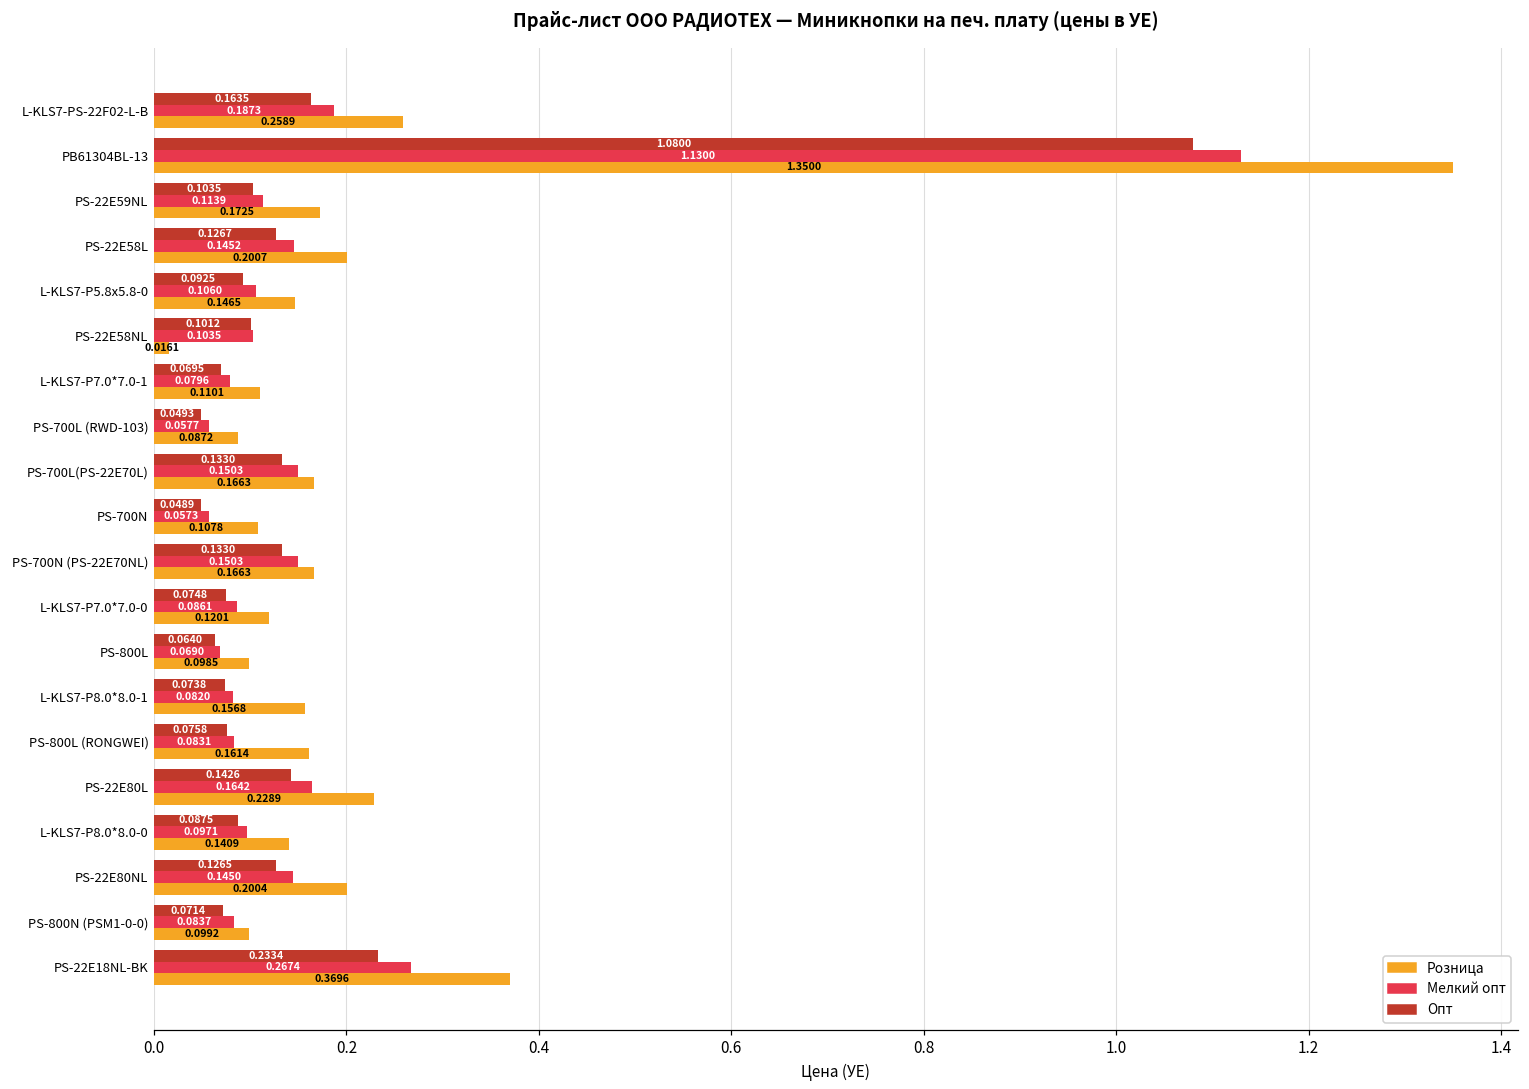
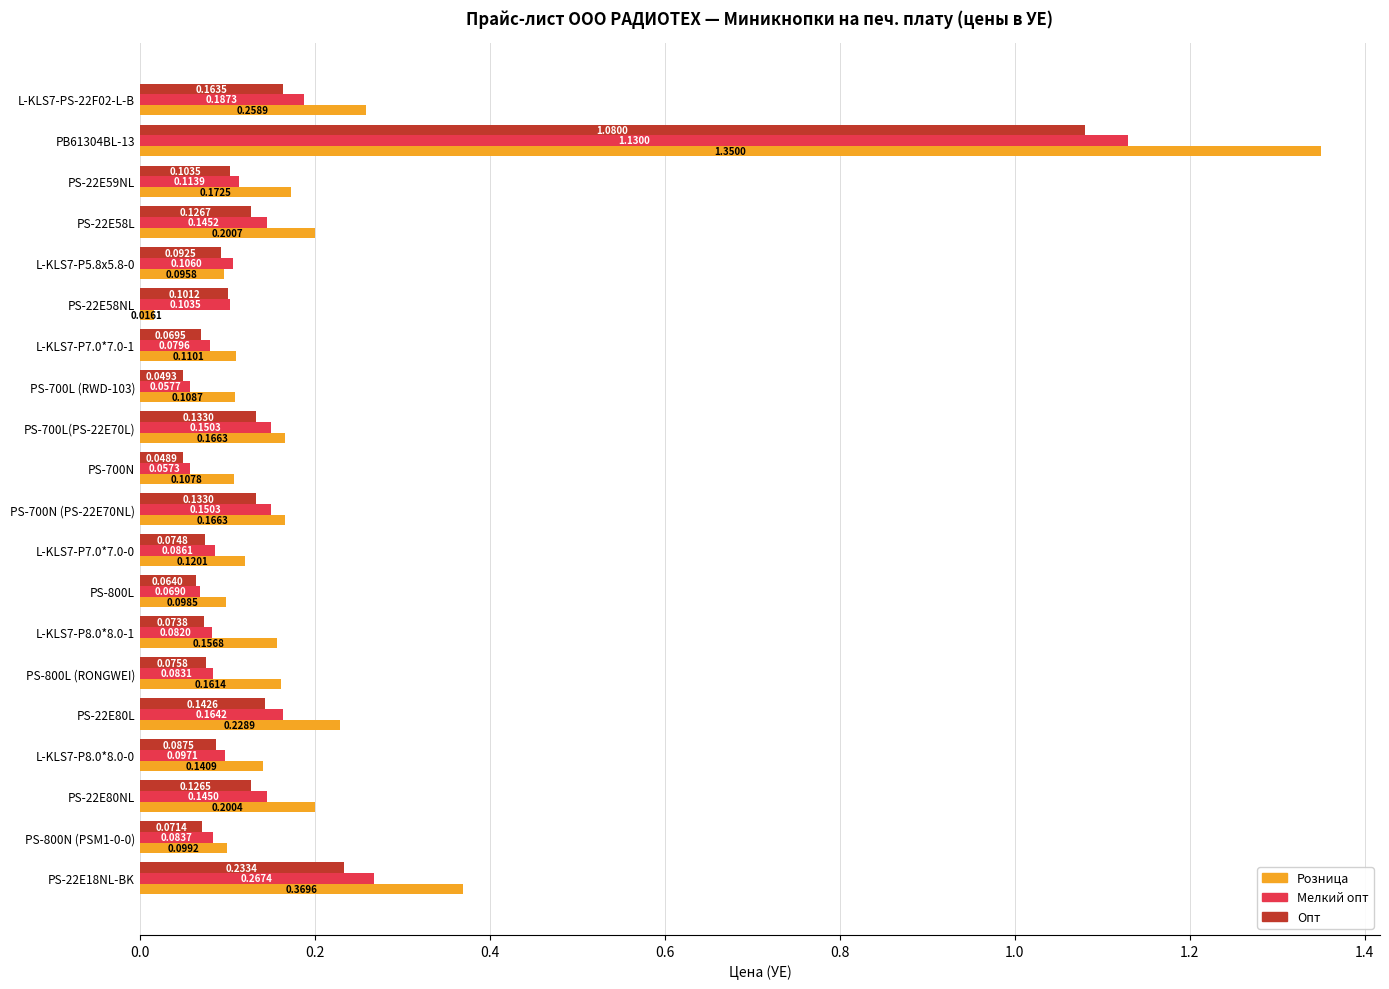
  {
    "Розница": {
      "L-KLS7-PS-22F02-L-B": 0.2589,
      "PB61304BL-13": 1.3500,
      "PS-22E59NL": 0.1725,
      "PS-22E58L": 0.2007,
-     "L-KLS7-P5.8x5.8-0": 0.1465,
+     "L-KLS7-P5.8x5.8-0": 0.0958,
      "PS-22E58NL": 0.0161,
      "L-KLS7-P7.0*7.0-1": 0.1101,
-     "PS-700L (RWD-103)": 0.0872,
+     "PS-700L (RWD-103)": 0.1087,
      "PS-700L(PS-22E70L)": 0.1663,
      "PS-700N": 0.1078,
      "PS-700N (PS-22E70NL)": 0.1663,
      "L-KLS7-P7.0*7.0-0": 0.1201,
      "PS-800L": 0.0985,
      "L-KLS7-P8.0*8.0-1": 0.1568,
      "PS-800L (RONGWEI)": 0.1614,
      "PS-22E80L": 0.2289,
      "L-KLS7-P8.0*8.0-0": 0.1409,
      "PS-22E80NL": 0.2004,
      "PS-800N (PSM1-0-0)": 0.0992,
      "PS-22E18NL-BK": 0.3696
    }
  }
